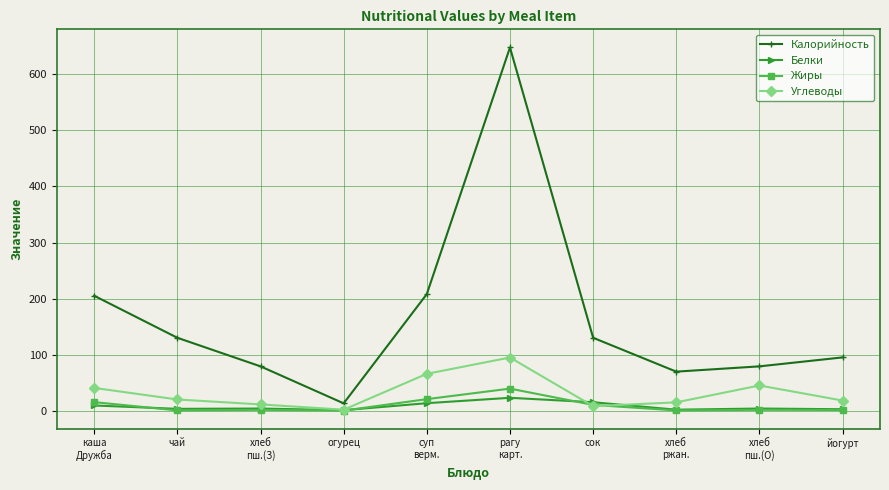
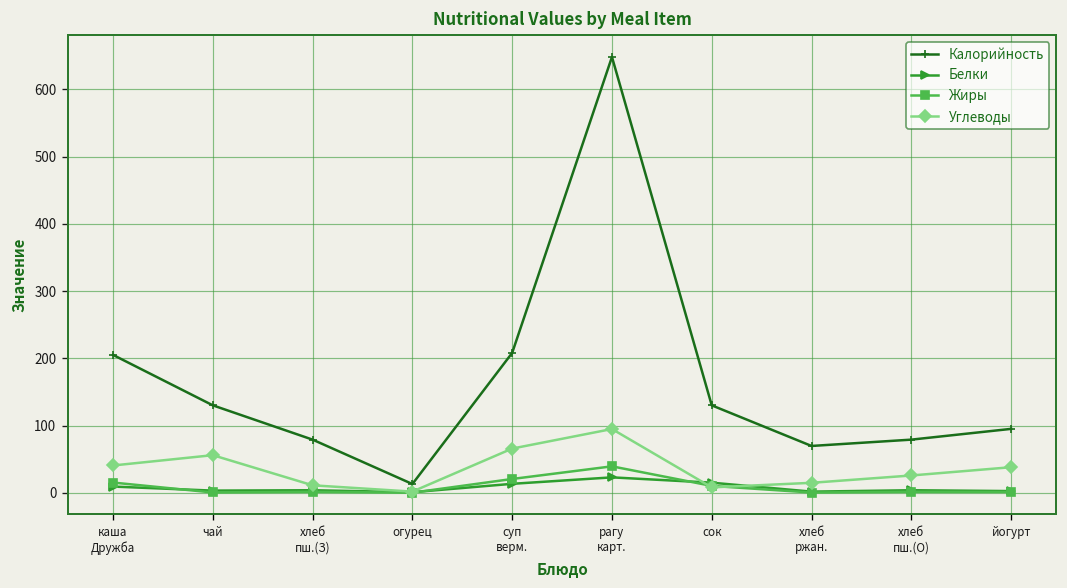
  {
    "Углеводы": {
      "каша Дружба": 40,
-     "чай": 20,
+     "чай": 60,
      "хлеб пш.(З)": 10,
      "суп верм.": 70,
      "рагу карт.": 90,
      "хлеб ржан.": 10,
-     "хлеб пш.(О)": 40,
-     "йогурт": 20
+     "хлеб пш.(О)": 30,
+     "йогурт": 40
    }
  }
